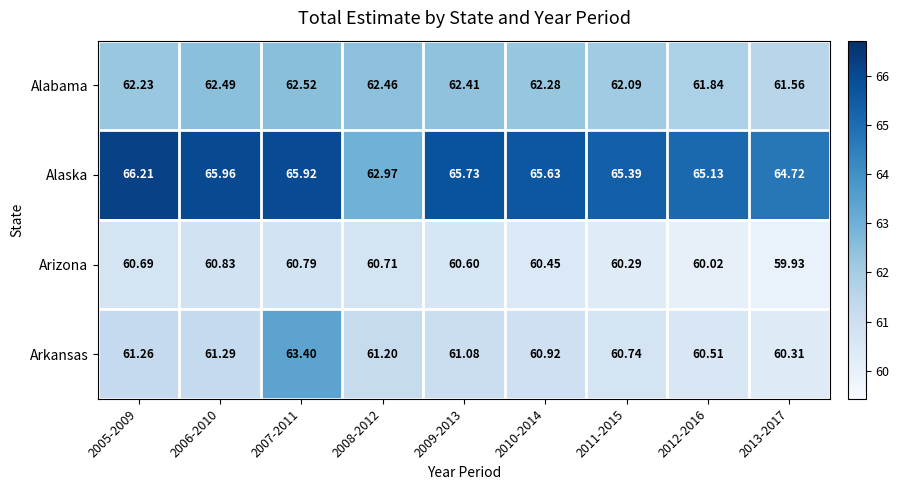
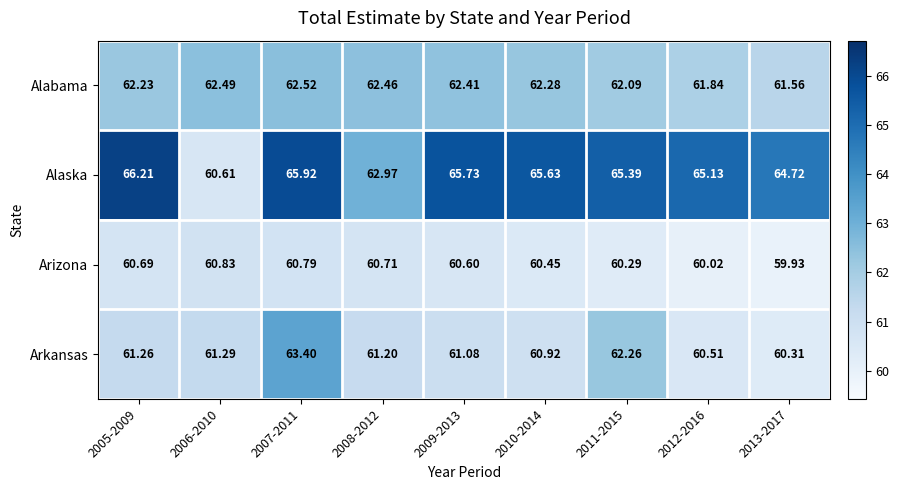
  {
    "Alabama": {
      "2005-2009": 62.23,
      "2006-2010": 62.49,
      "2007-2011": 62.52,
      "2008-2012": 62.46,
      "2009-2013": 62.41,
      "2010-2014": 62.28,
      "2011-2015": 62.09,
      "2012-2016": 61.84,
      "2013-2017": 61.56
    },
    "Alaska": {
      "2005-2009": 66.21,
-     "2006-2010": 65.96,
+     "2006-2010": 60.61,
      "2007-2011": 65.92,
      "2008-2012": 62.97,
      "2009-2013": 65.73,
      "2010-2014": 65.63,
      "2011-2015": 65.39,
      "2012-2016": 65.13,
      "2013-2017": 64.72
    },
    "Arizona": {
      "2005-2009": 60.69,
      "2006-2010": 60.83,
      "2007-2011": 60.79,
      "2008-2012": 60.71,
      "2009-2013": 60.60,
      "2010-2014": 60.45,
      "2011-2015": 60.29,
      "2012-2016": 60.02,
      "2013-2017": 59.93
    },
    "Arkansas": {
      "2005-2009": 61.26,
      "2006-2010": 61.29,
      "2007-2011": 63.40,
      "2008-2012": 61.20,
      "2009-2013": 61.08,
      "2010-2014": 60.92,
-     "2011-2015": 60.74,
+     "2011-2015": 62.26,
      "2012-2016": 60.51,
      "2013-2017": 60.31
    }
  }
